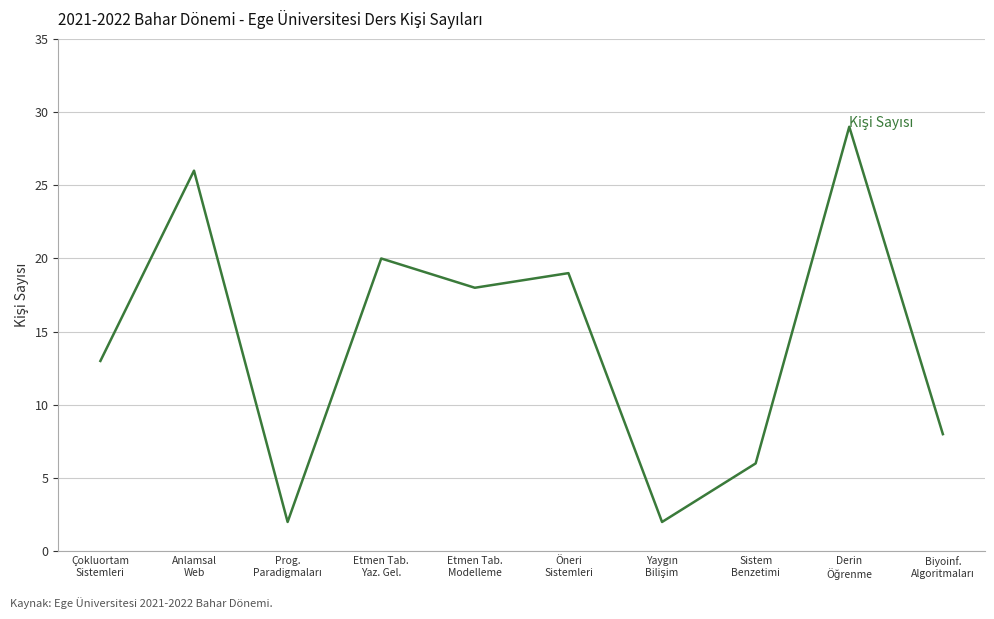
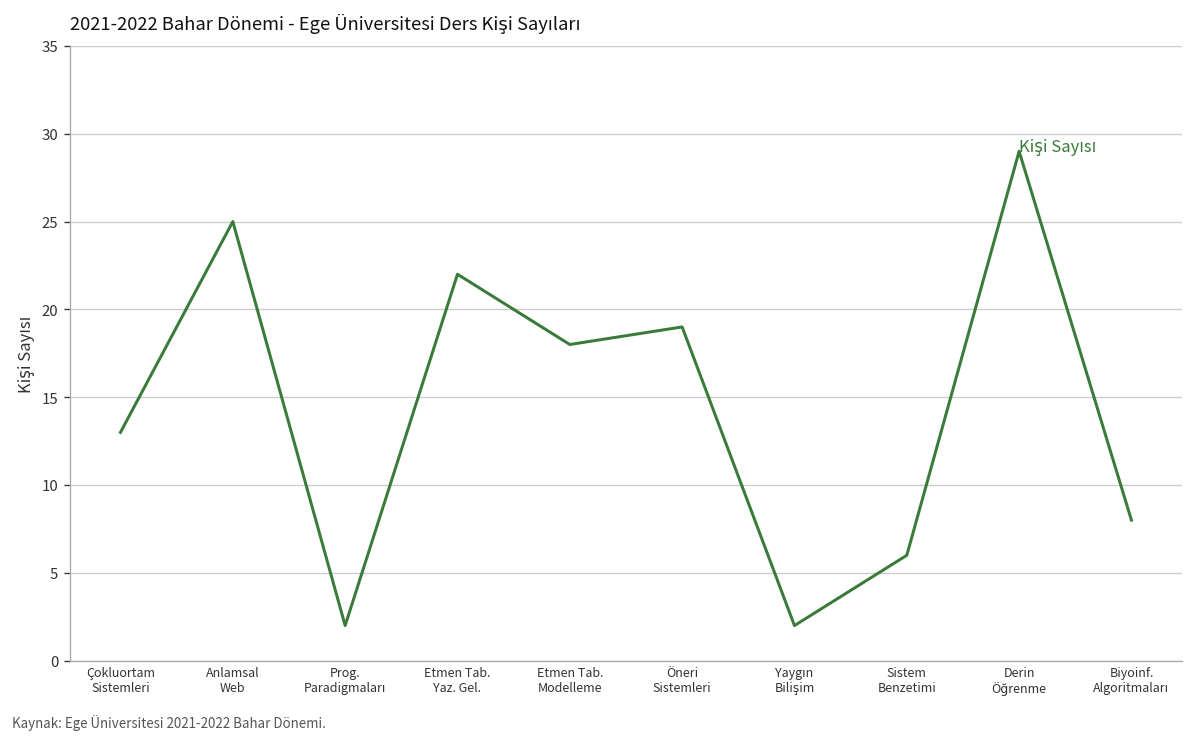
  {
    "Çokluortam Sistemleri": 13,
-   "Anlamsal Web": 26,
+   "Anlamsal Web": 25,
    "Prog. Paradigmaları": 2,
-   "Etmen Tab. Yaz. Gel.": 20,
+   "Etmen Tab. Yaz. Gel.": 22,
    "Etmen Tab. Modelleme": 18,
    "Öneri Sistemleri": 19,
    "Yaygın Bilişim": 2,
    "Sistem Benzetimi": 6,
    "Derin Öğrenme": 29,
    "Biyoinf. Algoritmaları": 8
  }
